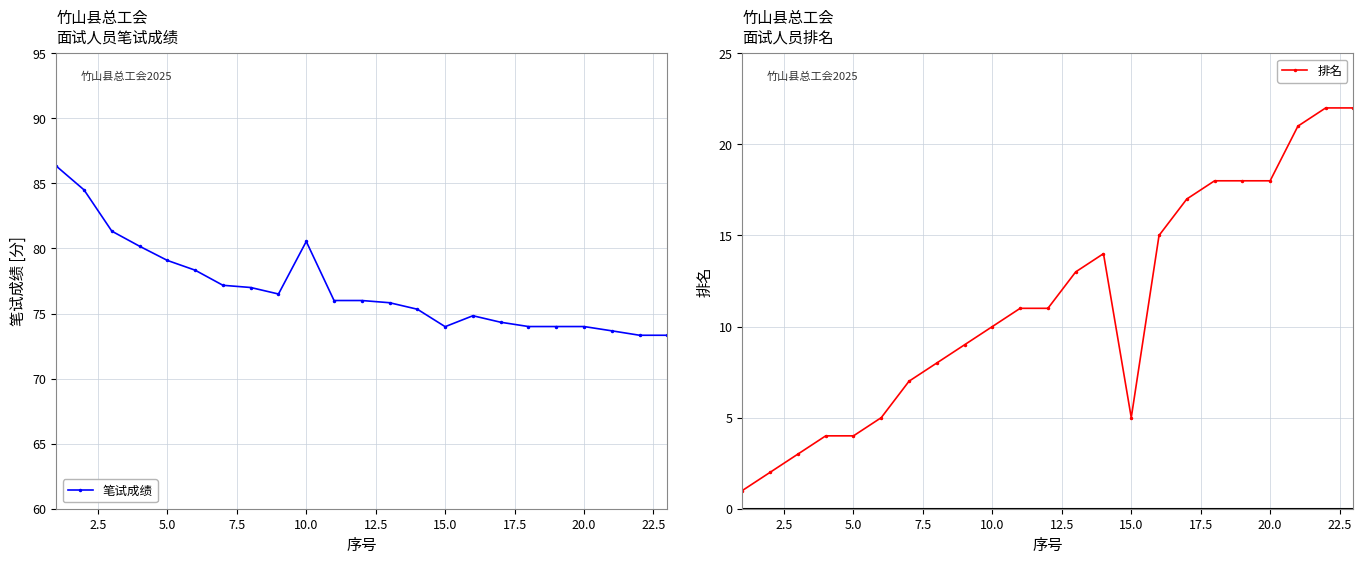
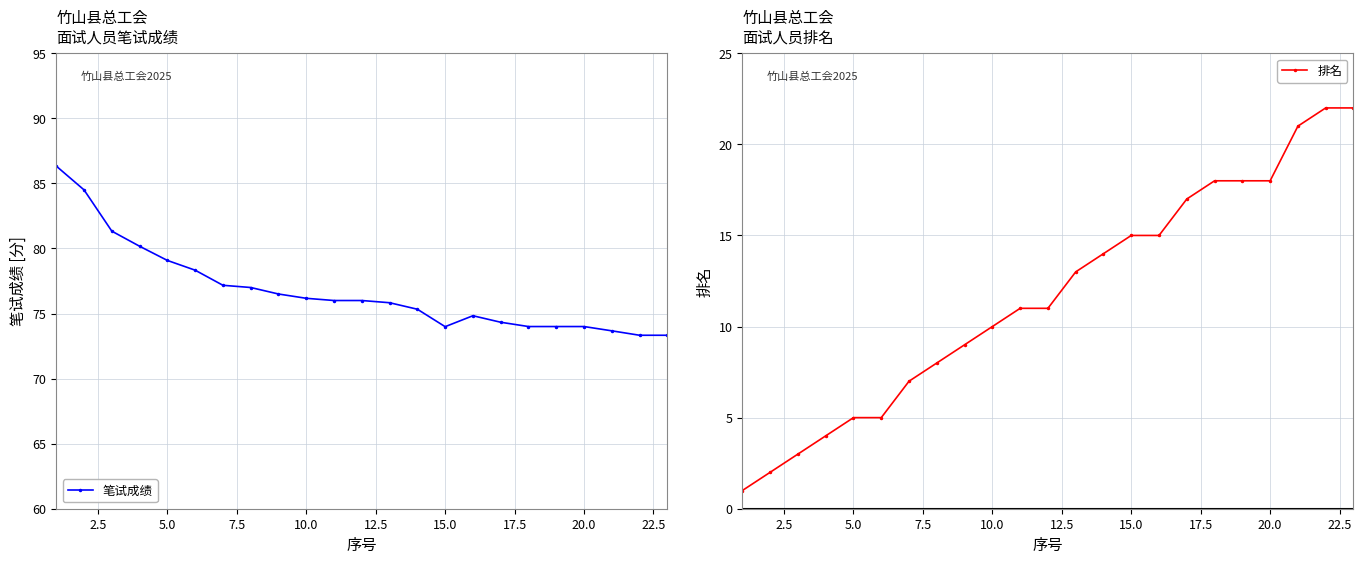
  {
    "竹山县总工会 面试人员笔试成绩": {
      "5.0": 79.1,
-     "10.0": 80.5,
+     "10.0": 76.2,
      "15.0": 74.0,
      "20.0": 74.0
    },
    "竹山县总工会 面试人员排名": {
-     "5.0": 4,
+     "5.0": 5,
      "10.0": 10,
-     "15.0": 5,
+     "15.0": 15,
      "20.0": 18
    }
  }
